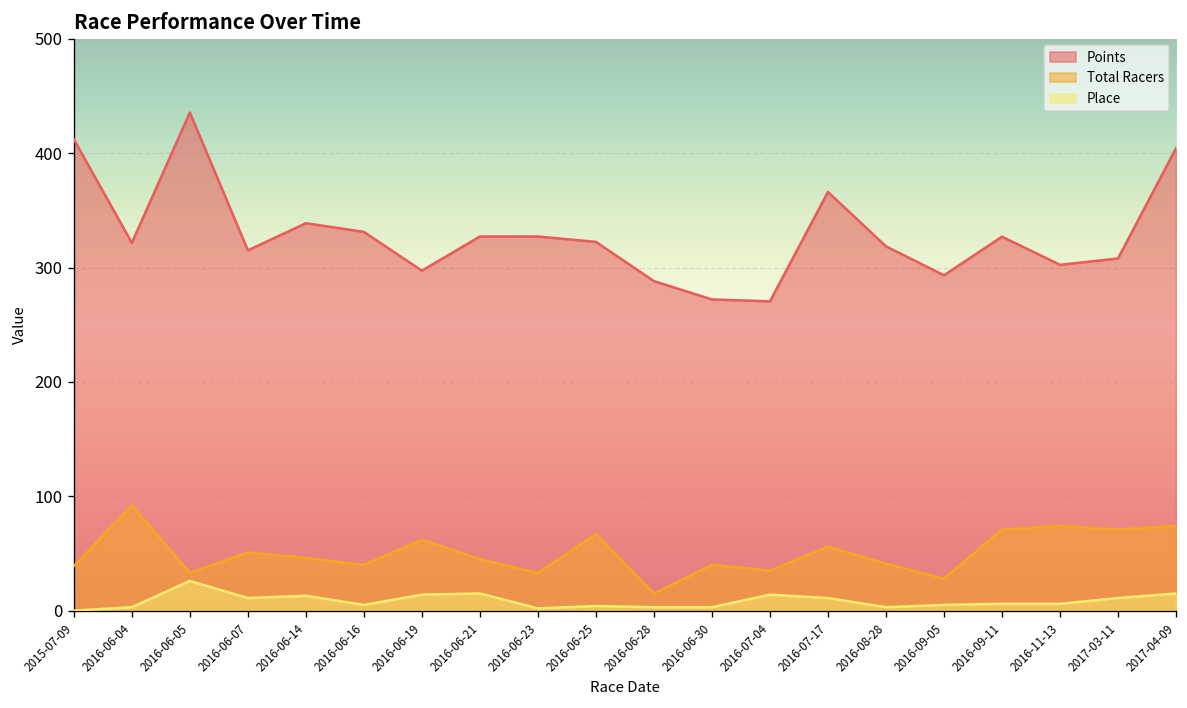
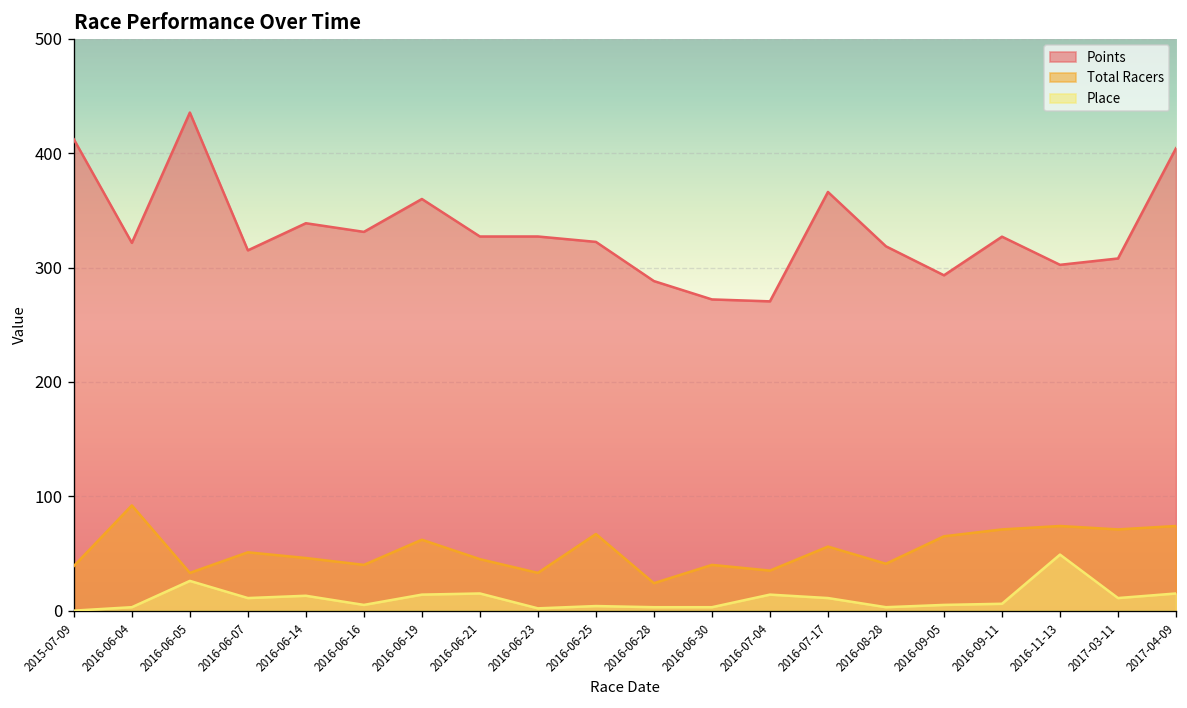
  {
    "Points": {
      "2015-07-09": 410,
      "2016-06-04": 320,
      "2016-06-05": 440,
      "2016-06-07": 320,
      "2016-06-14": 340,
      "2016-06-16": 330,
-     "2016-06-19": 300,
+     "2016-06-19": 360,
      "2016-06-21": 330,
      "2016-06-23": 330,
      "2016-06-25": 320,
      "2016-06-28": 290,
      "2016-06-30": 270,
      "2016-07-04": 270,
      "2016-07-17": 370,
      "2016-08-28": 320,
      "2016-09-05": 290,
      "2016-09-11": 330,
      "2016-11-13": 300,
      "2017-03-11": 310,
      "2017-04-09": 400
    },
    "Total Racers": {
      "2015-07-09": 40,
      "2016-06-04": 90,
      "2016-06-05": 30,
      "2016-06-07": 50,
      "2016-06-14": 50,
      "2016-06-16": 40,
      "2016-06-19": 60,
      "2016-06-21": 50,
      "2016-06-23": 30,
      "2016-06-25": 70,
-     "2016-06-28": 15,
+     "2016-06-28": 24,
      "2016-06-30": 40,
      "2016-07-04": 40,
      "2016-07-17": 60,
      "2016-08-28": 40,
-     "2016-09-05": 30,
+     "2016-09-05": 70,
      "2016-09-11": 70,
      "2016-11-13": 70,
      "2017-03-11": 70,
      "2017-04-09": 70
    },
    "Place": {
      "2015-07-09": 0,
      "2016-06-04": 0,
      "2016-06-05": 30,
      "2016-06-07": 10,
      "2016-06-14": 10,
      "2016-06-16": 10,
      "2016-06-19": 10,
      "2016-06-21": 20,
      "2016-06-23": 0,
      "2016-06-25": 0,
      "2016-06-28": 0,
      "2016-06-30": 0,
      "2016-07-04": 10,
      "2016-07-17": 10,
      "2016-08-28": 0,
      "2016-09-05": 10,
      "2016-09-11": 10,
-     "2016-11-13": 10,
+     "2016-11-13": 50,
      "2017-03-11": 10,
      "2017-04-09": 20
    }
  }
